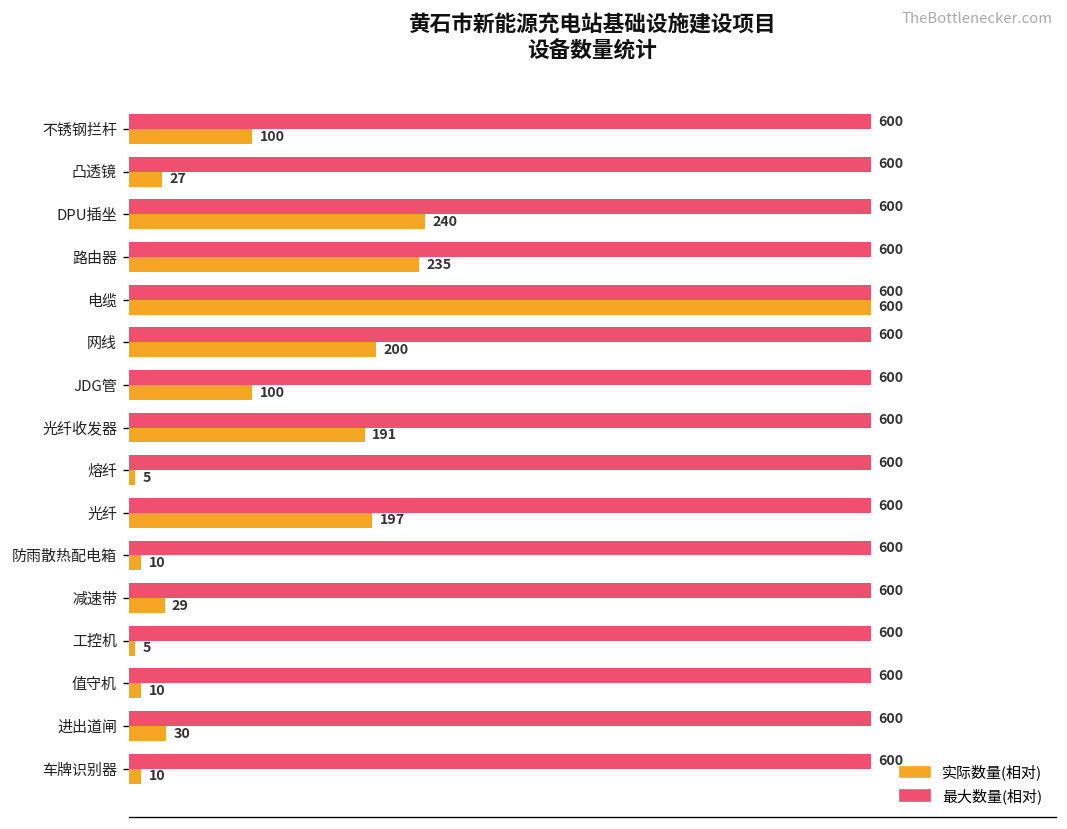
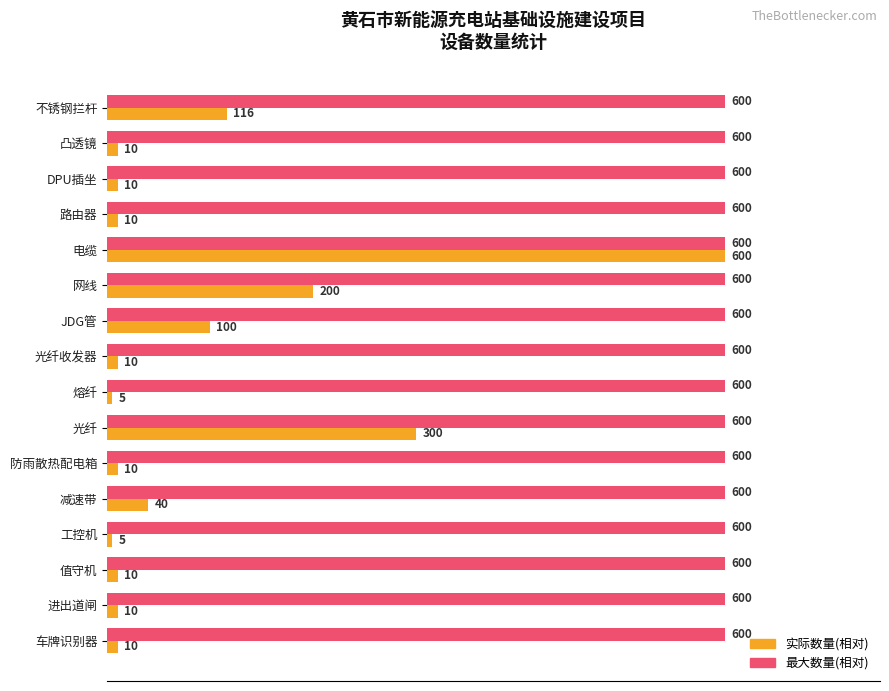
  {
    "实际数量(相对)": {
-     "不锈钢拦杆": 100,
-     "凸透镜": 27,
-     "DPU插坐": 240,
-     "路由器": 235,
-     "光纤收发器": 191,
-     "光纤": 197,
-     "减速带": 29,
-     "进出道闸": 30
+     "不锈钢拦杆": 116,
+     "凸透镜": 10,
+     "DPU插坐": 10,
+     "路由器": 10,
+     "光纤收发器": 10,
+     "光纤": 300,
+     "减速带": 40,
+     "进出道闸": 10
    }
  }
